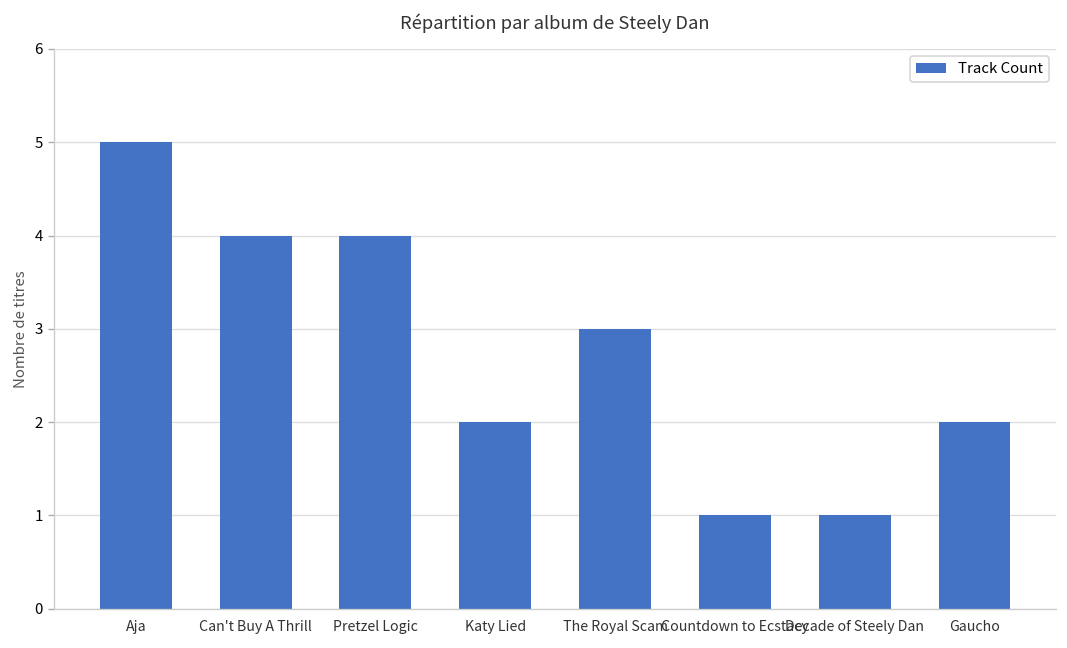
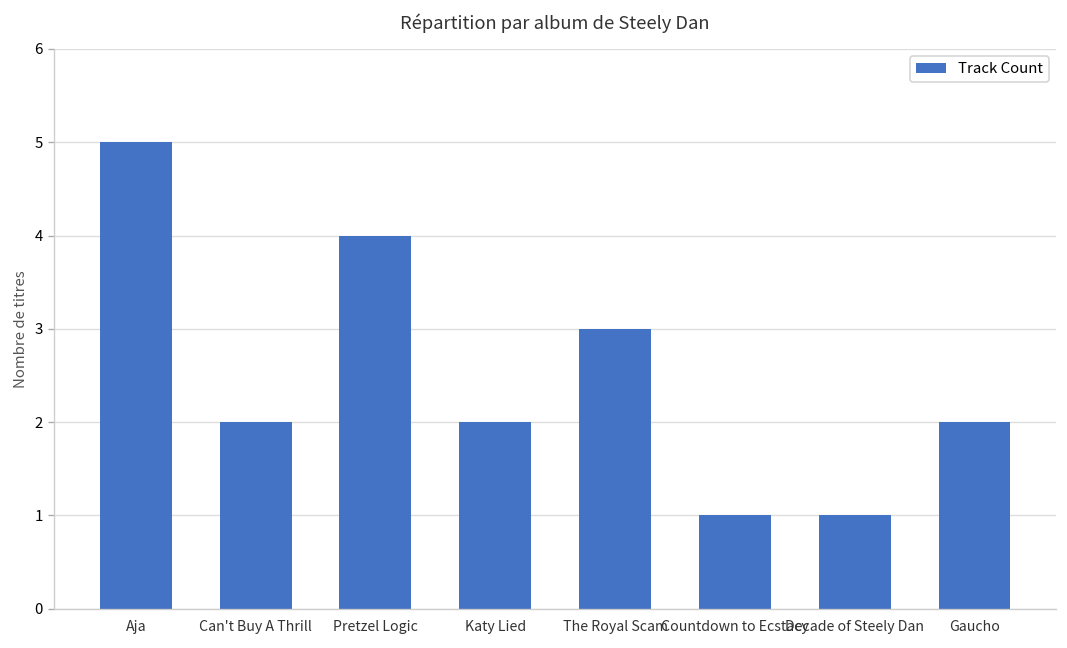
  {
    "Aja": 5,
-   "Can't Buy A Thrill": 4,
+   "Can't Buy A Thrill": 2,
    "Pretzel Logic": 4,
    "Katy Lied": 2,
    "The Royal Scam": 3,
    "Gaucho": 2
  }
